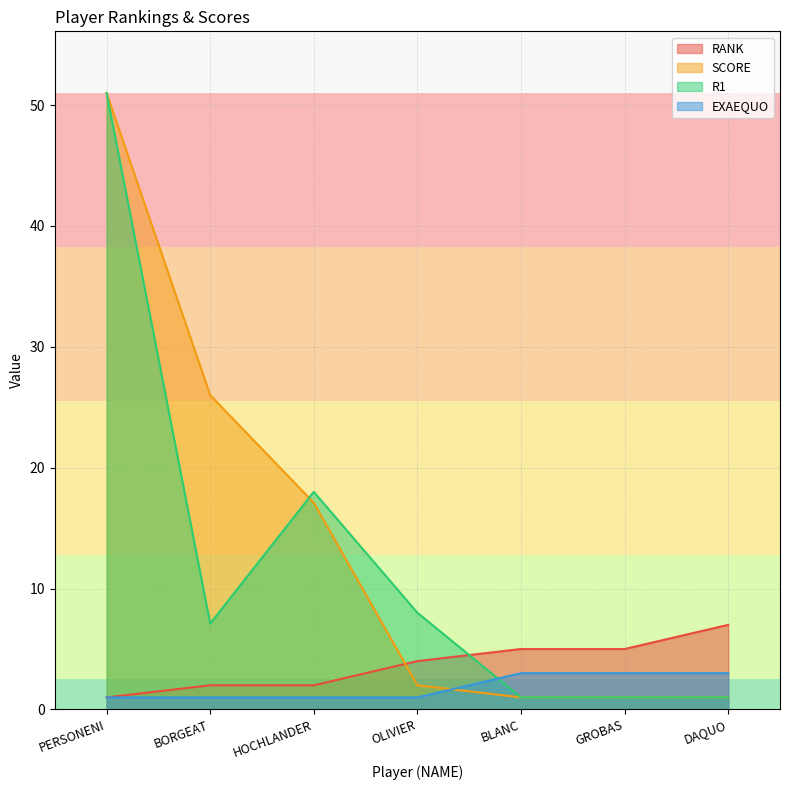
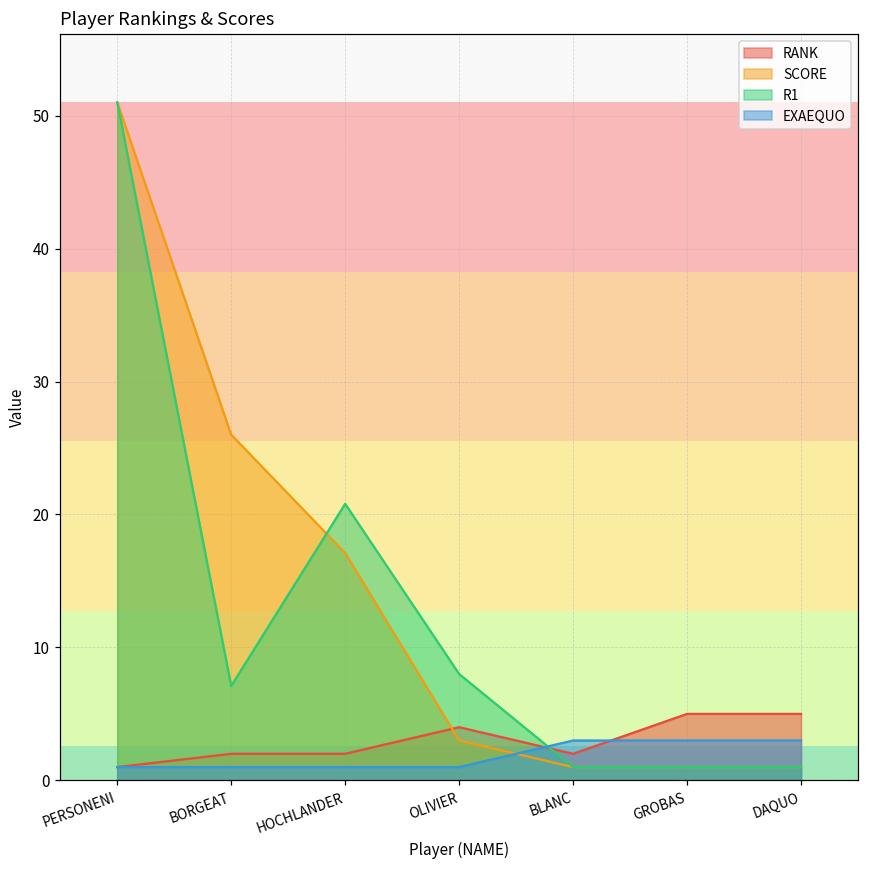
  {
    "RANK": {
      "BORGEAT": 2,
      "HOCHLANDER": 2,
      "OLIVIER": 4,
-     "BLANC": 5,
+     "BLANC": 2,
      "GROBAS": 5,
-     "DAQUO": 7
+     "DAQUO": 5
    },
    "SCORE": {
      "BORGEAT": 26,
      "HOCHLANDER": 17,
-     "OLIVIER": 2
+     "OLIVIER": 3
    },
    "R1": {
      "BORGEAT": 7.1,
-     "HOCHLANDER": 18.0,
+     "HOCHLANDER": 20.8,
      "OLIVIER": 8.0
    },
    "EXAEQUO": {
      "BORGEAT": 1.0,
      "HOCHLANDER": 1.0,
      "OLIVIER": 1.0,
      "BLANC": 3.0,
      "GROBAS": 3.0,
      "DAQUO": 3.0
    }
  }
